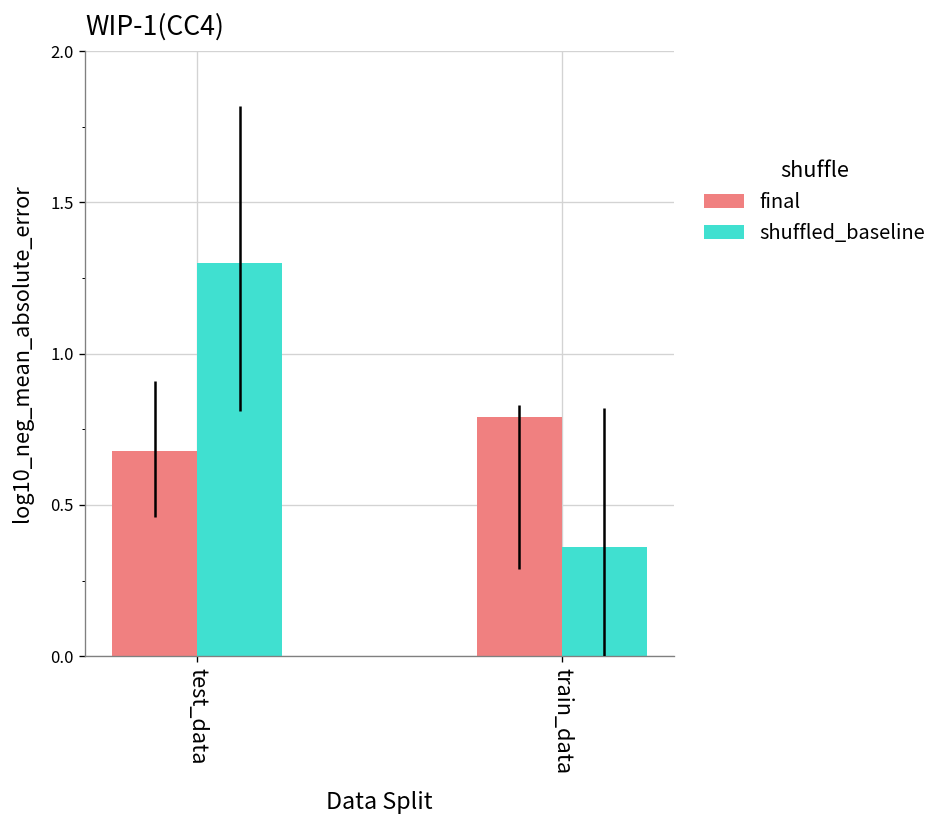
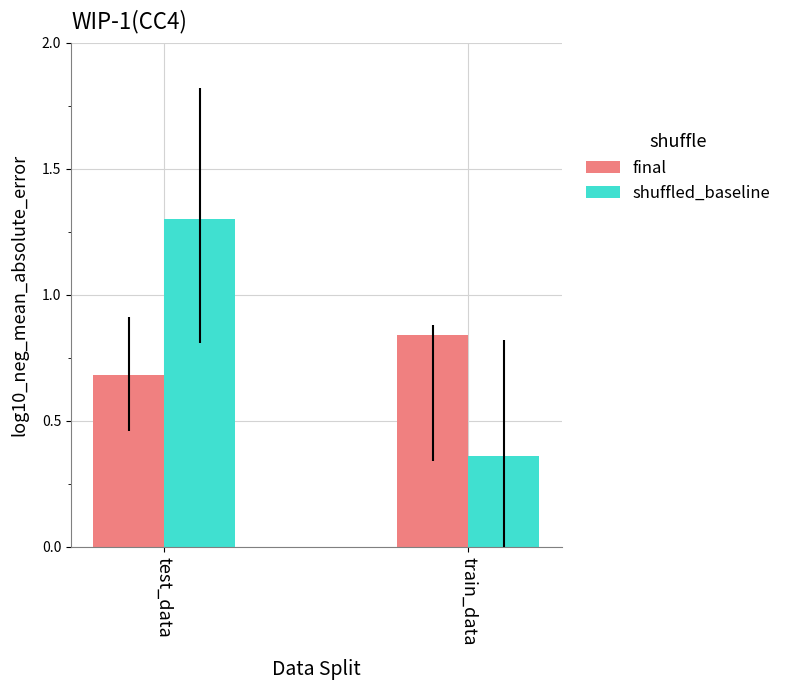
  {
    "final": {
      "test_data": 0.68,
-     "train_data": 0.79
+     "train_data": 0.84
    },
    "shuffled_baseline": {
      "test_data": 1.30,
      "train_data": 0.36
    }
  }
